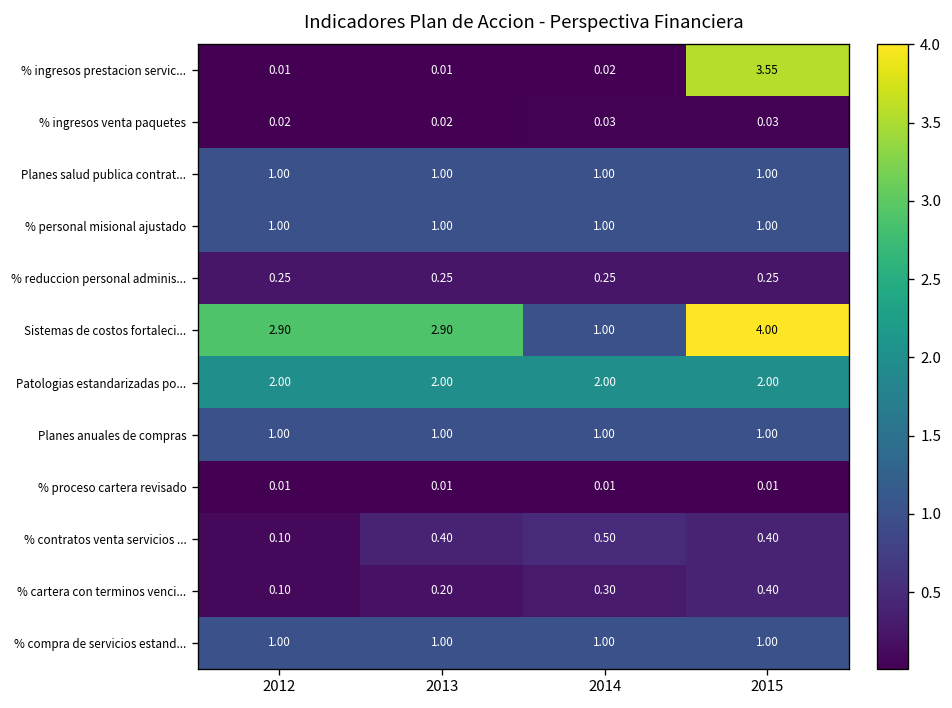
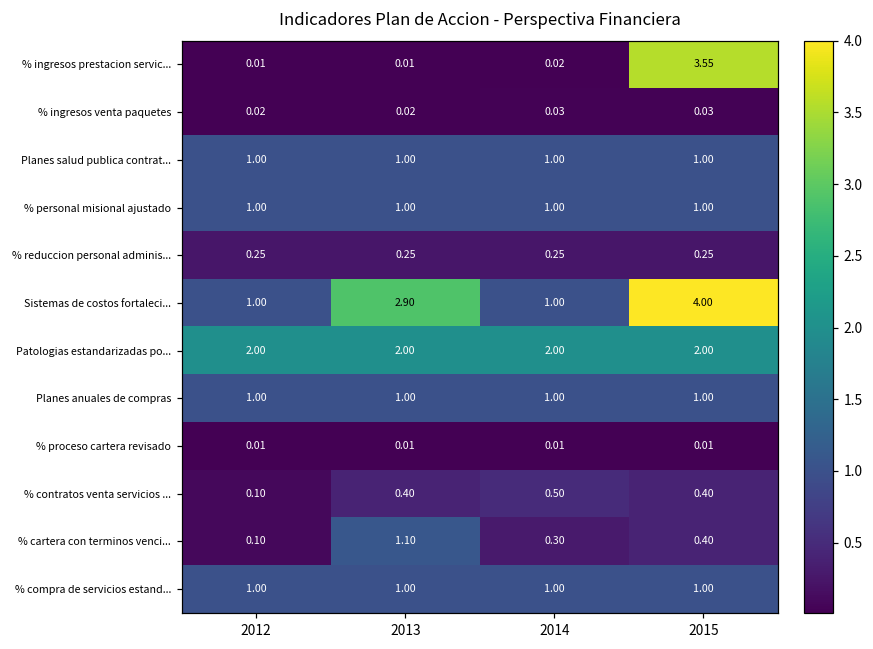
  {
    "% ingresos prestacion servic...": {
      "2012": 0.01,
      "2013": 0.01,
      "2014": 0.02,
      "2015": 3.55
    },
    "% ingresos venta paquetes": {
      "2012": 0.02,
      "2013": 0.02,
      "2014": 0.03,
      "2015": 0.03
    },
    "Planes salud publica contrat...": {
      "2012": 1.00,
      "2013": 1.00,
      "2014": 1.00,
      "2015": 1.00
    },
    "% personal misional ajustado": {
      "2012": 1.00,
      "2013": 1.00,
      "2014": 1.00,
      "2015": 1.00
    },
    "% reduccion personal adminis...": {
      "2012": 0.25,
      "2013": 0.25,
      "2014": 0.25,
      "2015": 0.25
    },
    "Sistemas de costos fortaleci...": {
-     "2012": 2.90,
+     "2012": 1.00,
      "2013": 2.90,
      "2014": 1.00,
      "2015": 4.00
    },
    "Patologias estandarizadas po...": {
      "2012": 2.00,
      "2013": 2.00,
      "2014": 2.00,
      "2015": 2.00
    },
    "Planes anuales de compras": {
      "2012": 1.00,
      "2013": 1.00,
      "2014": 1.00,
      "2015": 1.00
    },
    "% proceso cartera revisado": {
      "2012": 0.01,
      "2013": 0.01,
      "2014": 0.01,
      "2015": 0.01
    },
    "% contratos venta servicios ...": {
      "2012": 0.10,
      "2013": 0.40,
      "2014": 0.50,
      "2015": 0.40
    },
    "% cartera con terminos venci...": {
      "2012": 0.10,
-     "2013": 0.20,
+     "2013": 1.10,
      "2014": 0.30,
      "2015": 0.40
    },
    "% compra de servicios estand...": {
      "2012": 1.00,
      "2013": 1.00,
      "2014": 1.00,
      "2015": 1.00
    }
  }
